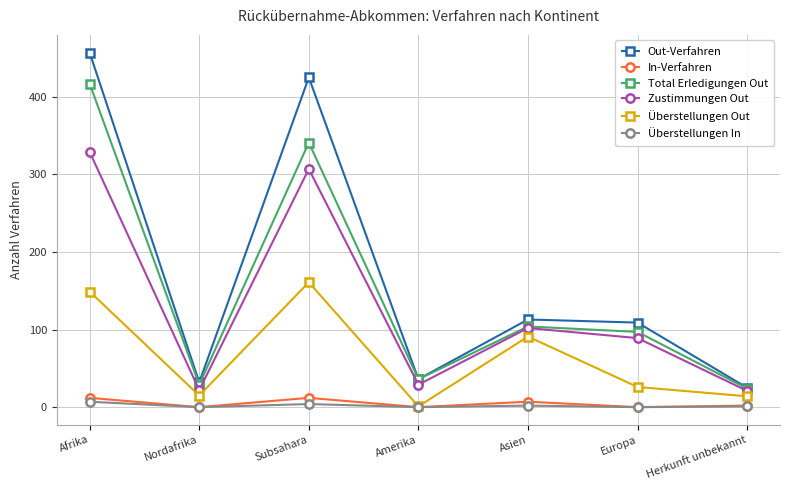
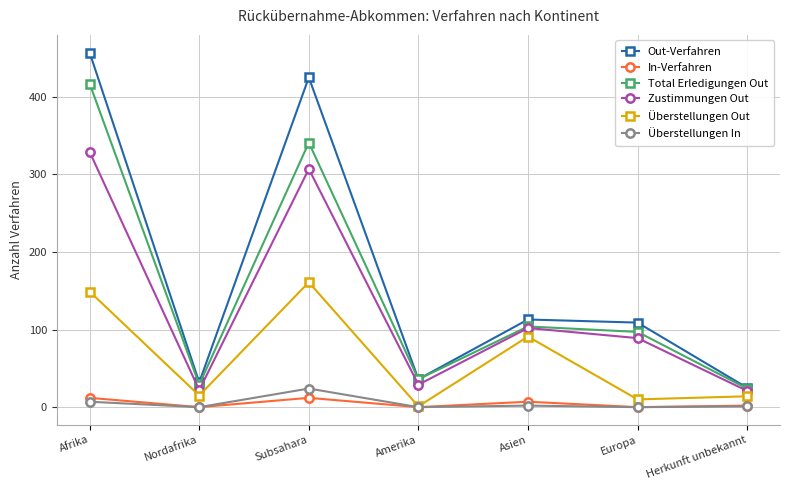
  {
    "Out-Verfahren": {
      "Afrika": 460,
      "Subsahara": 430,
      "Asien": 110,
      "Europa": 110
    },
    "In-Verfahren": {
      "Afrika": 10,
      "Subsahara": 10,
      "Asien": 10
    },
    "Total Erledigungen Out": {
      "Afrika": 420,
      "Subsahara": 340,
      "Europa": 100
    },
    "Zustimmungen Out": {
      "Afrika": 330,
      "Nordafrika": 20,
      "Subsahara": 310,
      "Amerika": 30,
      "Europa": 90
    },
    "Überstellungen Out": {
      "Afrika": 150,
      "Nordafrika": 20,
      "Subsahara": 160,
      "Asien": 90,
-     "Europa": 30,
+     "Europa": 10,
      "Herkunft unbekannt": 10
    },
    "Überstellungen In": {
      "Afrika": 10,
-     "Subsahara": 0,
+     "Subsahara": 20,
      "Asien": 0
    }
  }
